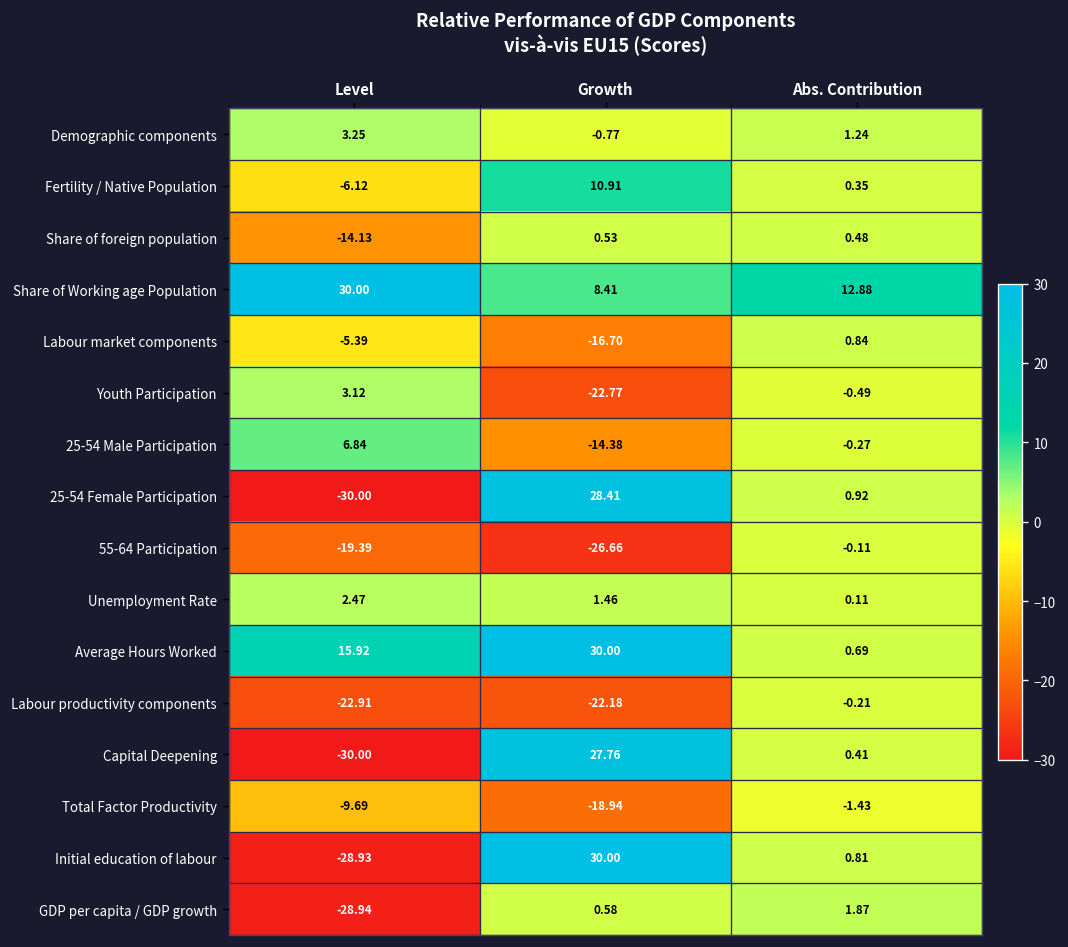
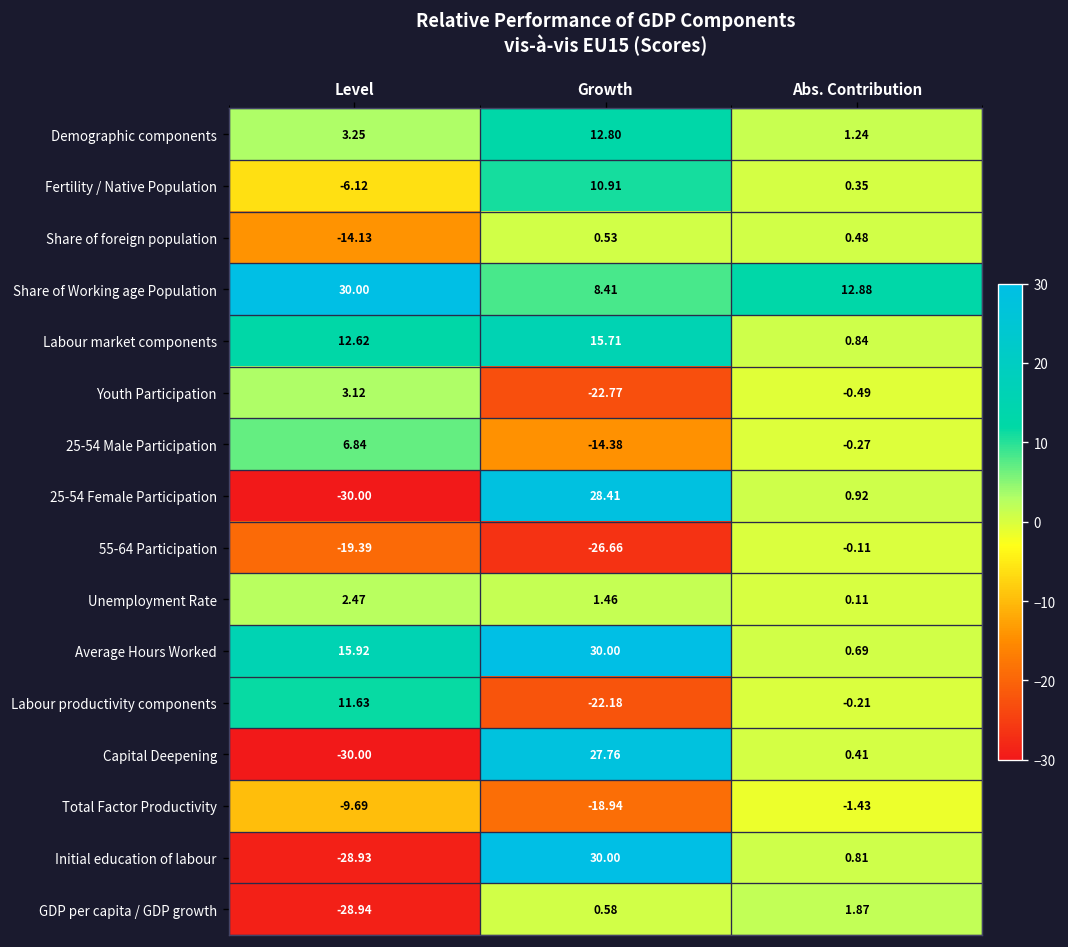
  {
    "Demographic components": {
      "Level": 3.25,
-     "Growth": -0.77,
+     "Growth": 12.80,
      "Abs. Contribution": 1.24
    },
    "Fertility / Native Population": {
      "Level": -6.12,
      "Growth": 10.91,
      "Abs. Contribution": 0.35
    },
    "Share of foreign population": {
      "Level": -14.13,
      "Growth": 0.53,
      "Abs. Contribution": 0.48
    },
    "Share of Working age Population": {
      "Level": 30.00,
      "Growth": 8.41,
      "Abs. Contribution": 12.88
    },
    "Labour market components": {
-     "Level": -5.39,
-     "Growth": -16.70,
+     "Level": 12.62,
+     "Growth": 15.71,
      "Abs. Contribution": 0.84
    },
    "Youth Participation": {
      "Level": 3.12,
      "Growth": -22.77,
      "Abs. Contribution": -0.49
    },
    "25-54 Male Participation": {
      "Level": 6.84,
      "Growth": -14.38,
      "Abs. Contribution": -0.27
    },
    "25-54 Female Participation": {
      "Level": -30.00,
      "Growth": 28.41,
      "Abs. Contribution": 0.92
    },
    "55-64 Participation": {
      "Level": -19.39,
      "Growth": -26.66,
      "Abs. Contribution": -0.11
    },
    "Unemployment Rate": {
      "Level": 2.47,
      "Growth": 1.46,
      "Abs. Contribution": 0.11
    },
    "Average Hours Worked": {
      "Level": 15.92,
      "Growth": 30.00,
      "Abs. Contribution": 0.69
    },
    "Labour productivity components": {
-     "Level": -22.91,
+     "Level": 11.63,
      "Growth": -22.18,
      "Abs. Contribution": -0.21
    },
    "Capital Deepening": {
      "Level": -30.00,
      "Growth": 27.76,
      "Abs. Contribution": 0.41
    },
    "Total Factor Productivity": {
      "Level": -9.69,
      "Growth": -18.94,
      "Abs. Contribution": -1.43
    },
    "Initial education of labour": {
      "Level": -28.93,
      "Growth": 30.00,
      "Abs. Contribution": 0.81
    },
    "GDP per capita / GDP growth": {
      "Level": -28.94,
      "Growth": 0.58,
      "Abs. Contribution": 1.87
    }
  }
